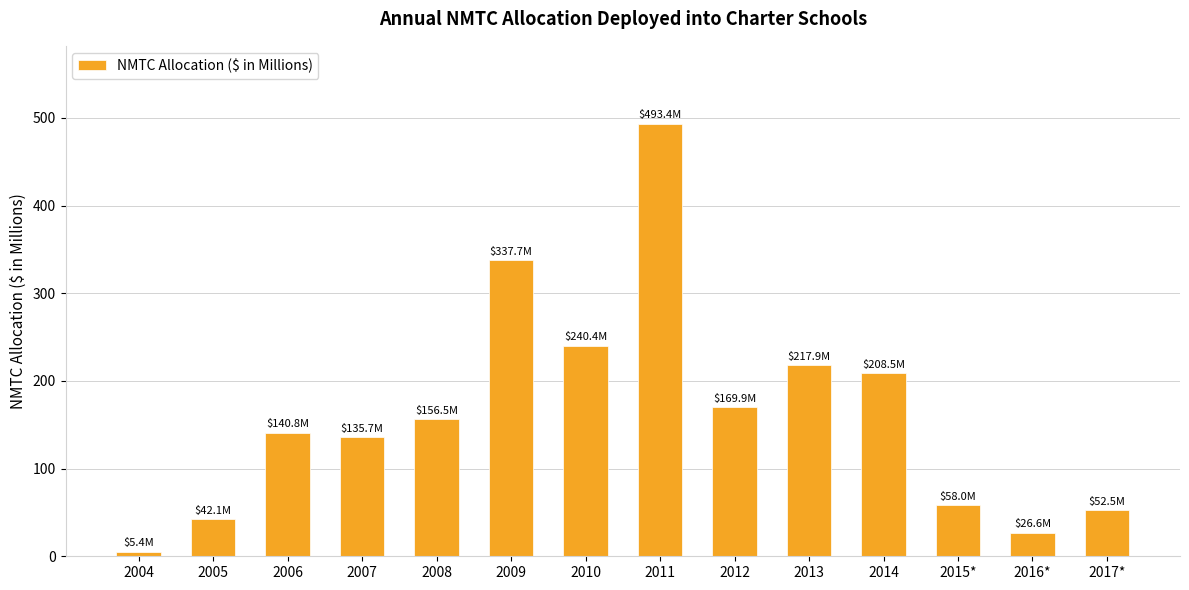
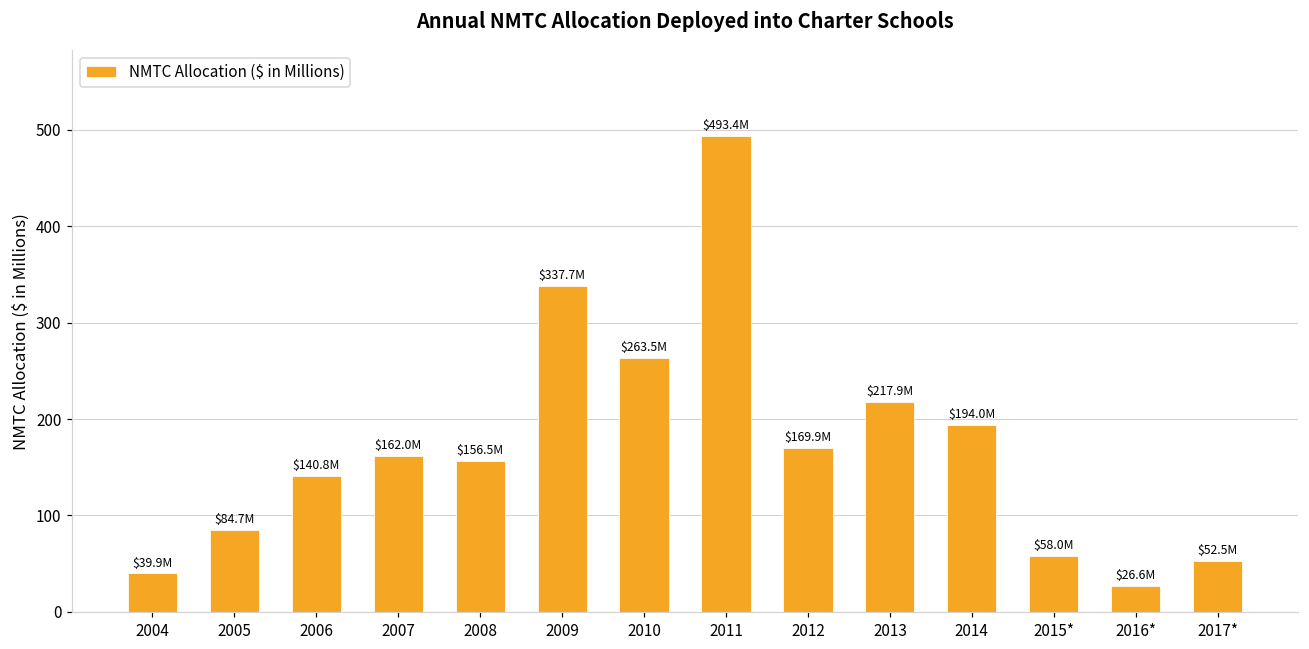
  {
-   "2004": "$5.4M",
-   "2005": "$42.1M",
+   "2004": "$39.9M",
+   "2005": "$84.7M",
    "2006": "$140.8M",
-   "2007": "$135.7M",
+   "2007": "$162.0M",
    "2008": "$156.5M",
    "2009": "$337.7M",
-   "2010": "$240.4M",
+   "2010": "$263.5M",
    "2011": "$493.4M",
    "2012": "$169.9M",
    "2013": "$217.9M",
-   "2014": "$208.5M",
+   "2014": "$194.0M",
    "2015*": "$58.0M",
    "2016*": "$26.6M",
    "2017*": "$52.5M"
  }
